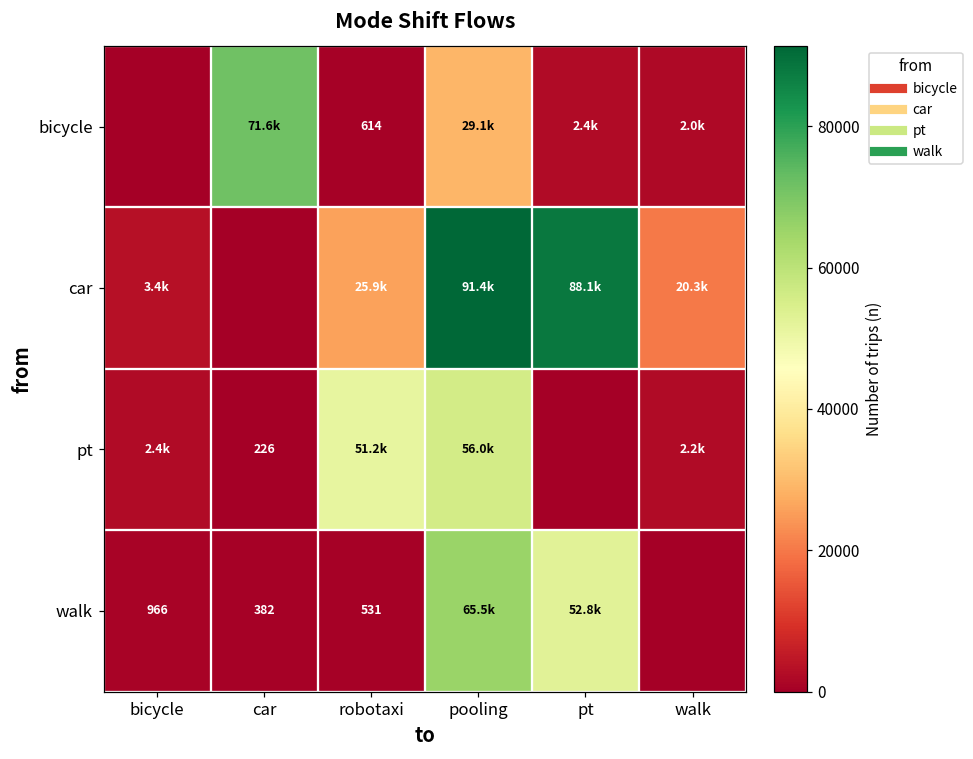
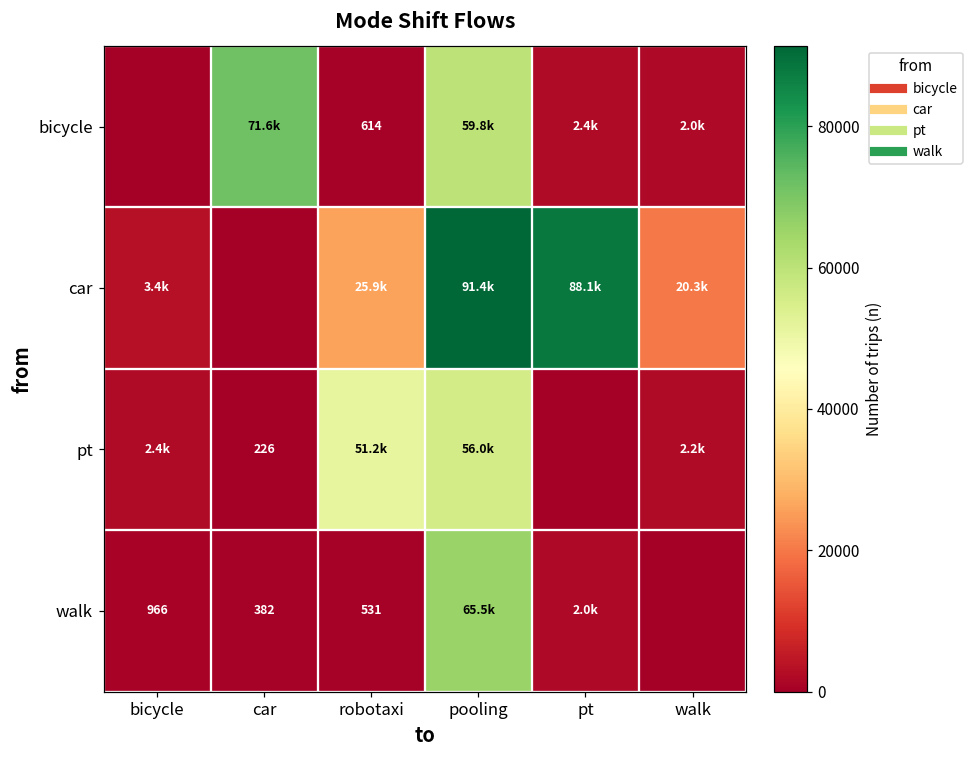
  {
    "bicycle": {
      "car": "71.6k",
      "robotaxi": "614",
-     "pooling": "29.1k",
+     "pooling": "59.8k",
      "pt": "2.4k",
      "walk": "2.0k"
    },
    "car": {
      "bicycle": "3.4k",
      "robotaxi": "25.9k",
      "pooling": "91.4k",
      "pt": "88.1k",
      "walk": "20.3k"
    },
    "pt": {
      "bicycle": "2.4k",
      "car": "226",
      "robotaxi": "51.2k",
      "pooling": "56.0k",
      "walk": "2.2k"
    },
    "walk": {
      "bicycle": "966",
      "car": "382",
      "robotaxi": "531",
      "pooling": "65.5k",
-     "pt": "52.8k"
+     "pt": "2.0k"
    }
  }
